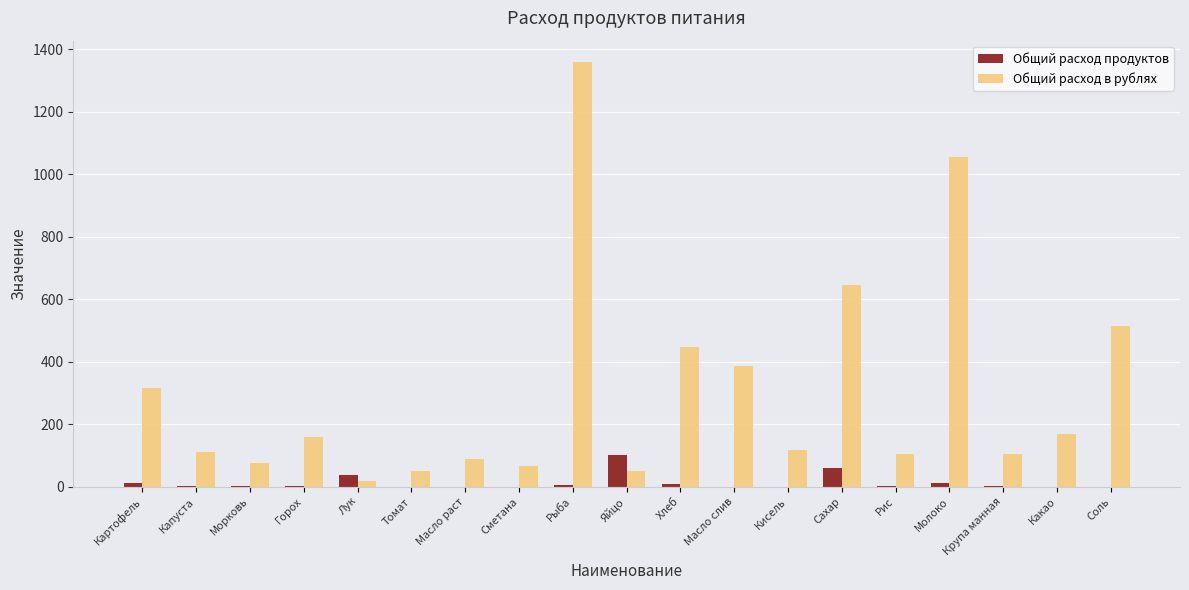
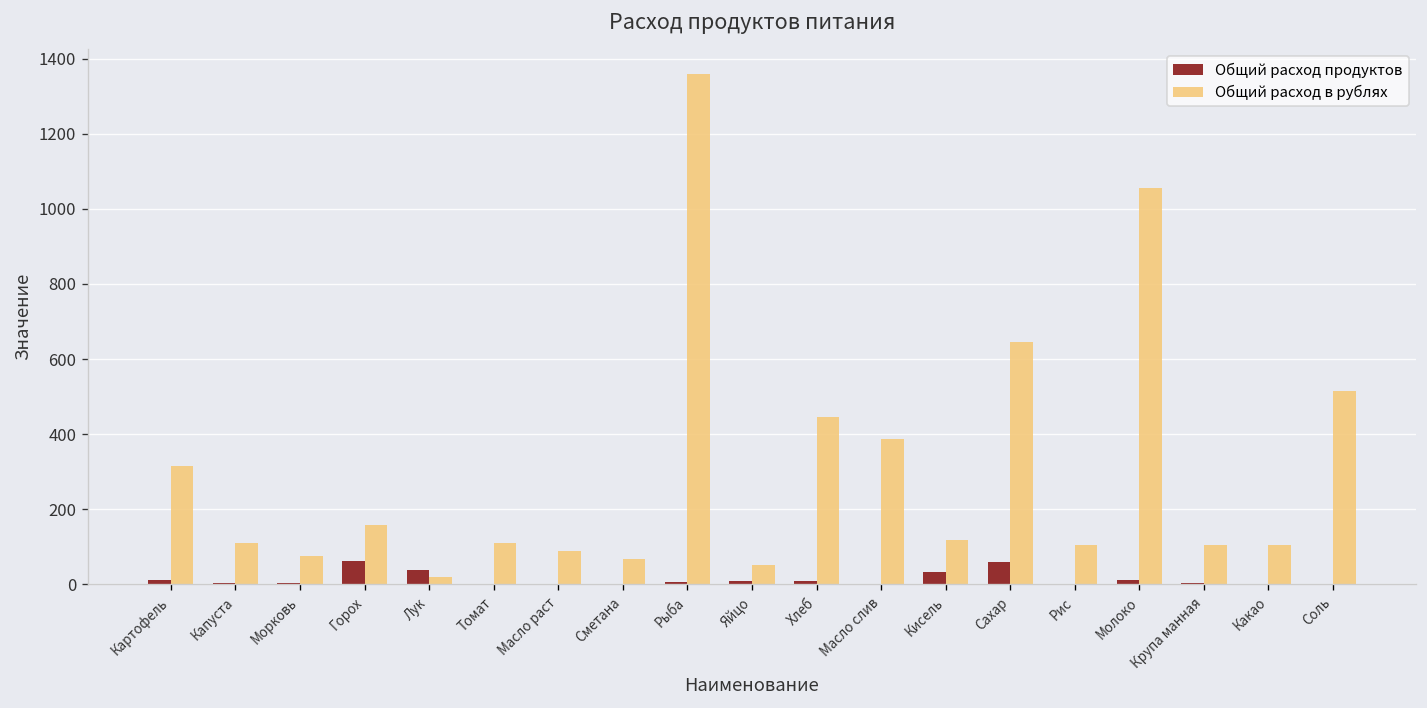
  {
    "Общий расход продуктов": {
      "Картофель": 10,
-     "Горох": 0,
+     "Горох": 60,
      "Лук": 40,
-     "Яйцо": 100,
+     "Яйцо": 10,
      "Хлеб": 10,
-     "Кисель": 0,
+     "Кисель": 30,
      "Сахар": 60,
      "Молоко": 10
    },
    "Общий расход в рублях": {
      "Картофель": 320,
      "Капуста": 110,
      "Морковь": 80,
      "Горох": 160,
      "Лук": 20,
-     "Томат": 50,
+     "Томат": 110,
      "Масло раст": 90,
      "Сметана": 70,
      "Рыба": 1360,
      "Яйцо": 50,
      "Хлеб": 450,
      "Масло слив": 390,
      "Кисель": 120,
      "Сахар": 640,
      "Рис": 110,
      "Молоко": 1060,
      "Крупа манная": 110,
-     "Какао": 170,
+     "Какао": 110,
      "Соль": 520
    }
  }
